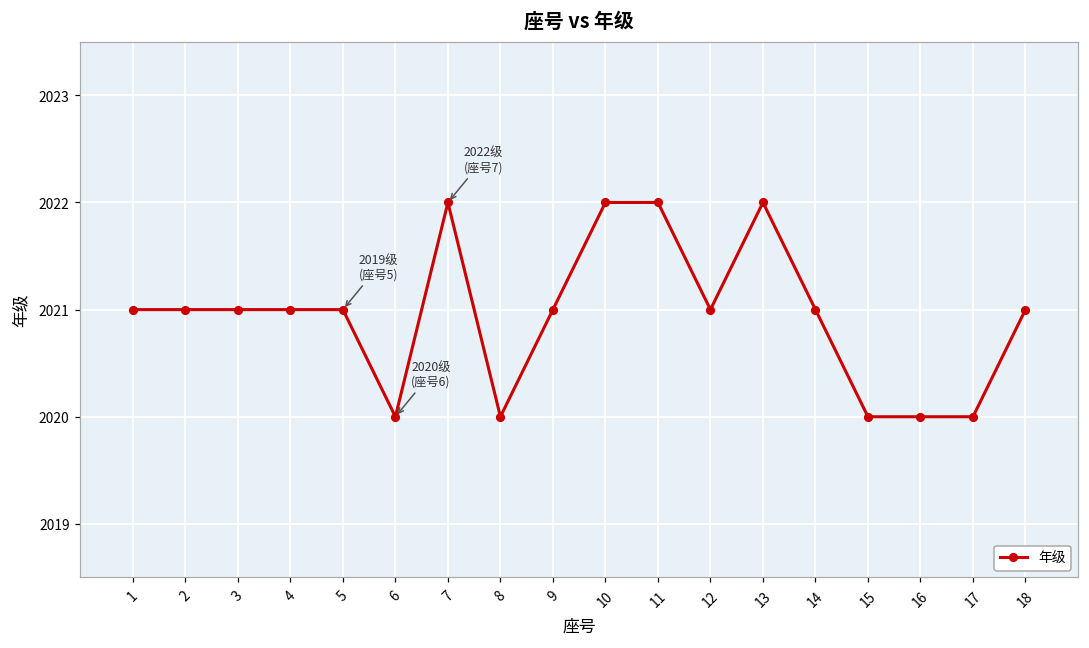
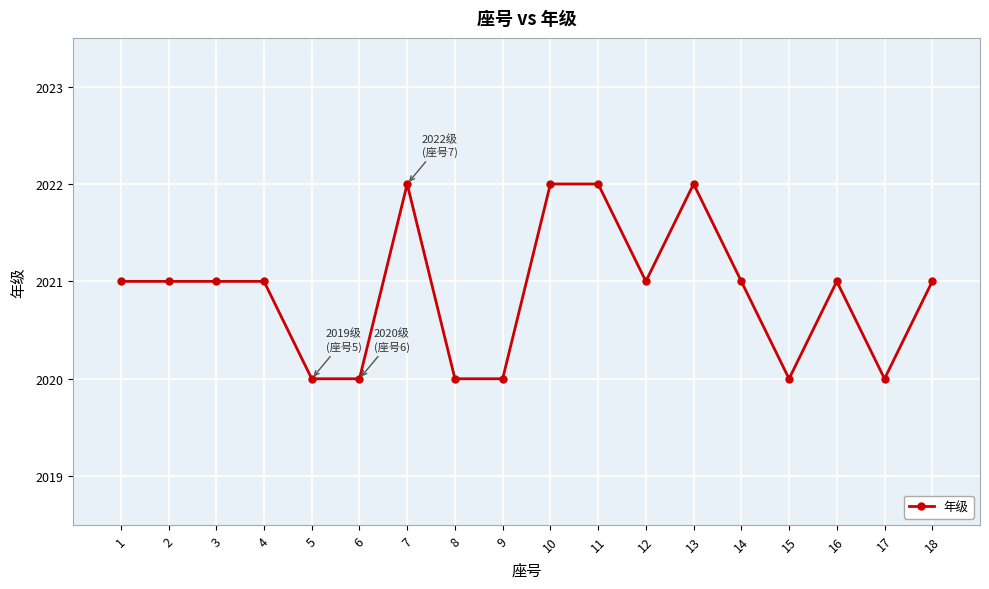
  {
    "1": 2021,
    "2": 2021,
    "3": 2021,
    "4": 2021,
-   "5": 2021,
+   "5": 2020,
    "8": 2020,
-   "9": 2021,
+   "9": 2020,
    "10": 2022,
    "11": 2022,
    "12": 2021,
    "13": 2022,
    "14": 2021,
    "15": 2020,
-   "16": 2020,
+   "16": 2021,
    "17": 2020,
    "18": 2021
  }
